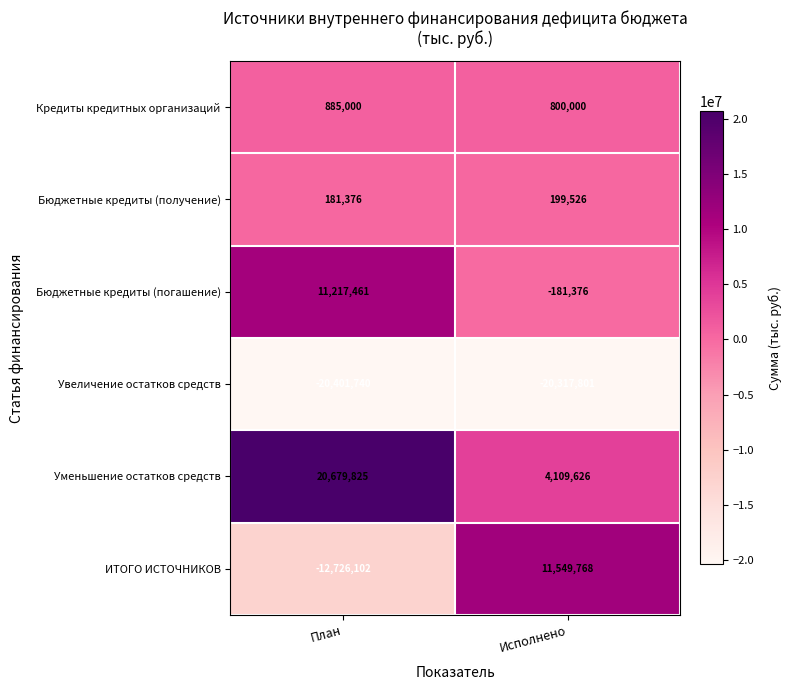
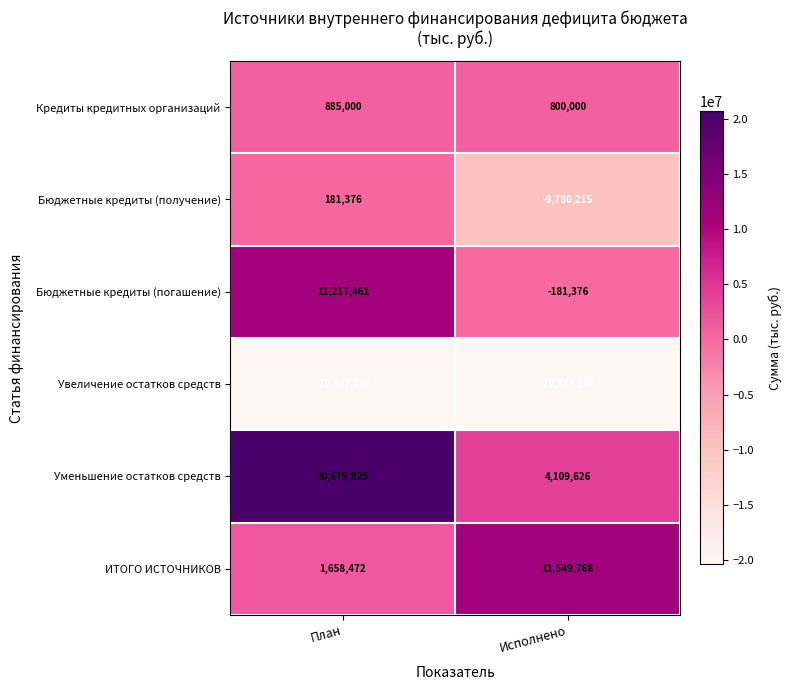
  {
    "Кредиты кредитных организаций": {
      "План": "885,000",
      "Исполнено": "800,000"
    },
    "Бюджетные кредиты (получение)": {
      "План": "181,376",
-     "Исполнено": "199,526"
+     "Исполнено": "-9,780,215"
    },
    "Бюджетные кредиты (погашение)": {
      "План": "11,217,461",
      "Исполнено": "-181,376"
    },
    "Уменьшение остатков средств": {
      "План": "20,679,825",
      "Исполнено": "4,109,626"
    },
    "ИТОГО ИСТОЧНИКОВ": {
-     "План": "-12,726,102",
+     "План": "1,658,472",
      "Исполнено": "11,549,768"
    }
  }
